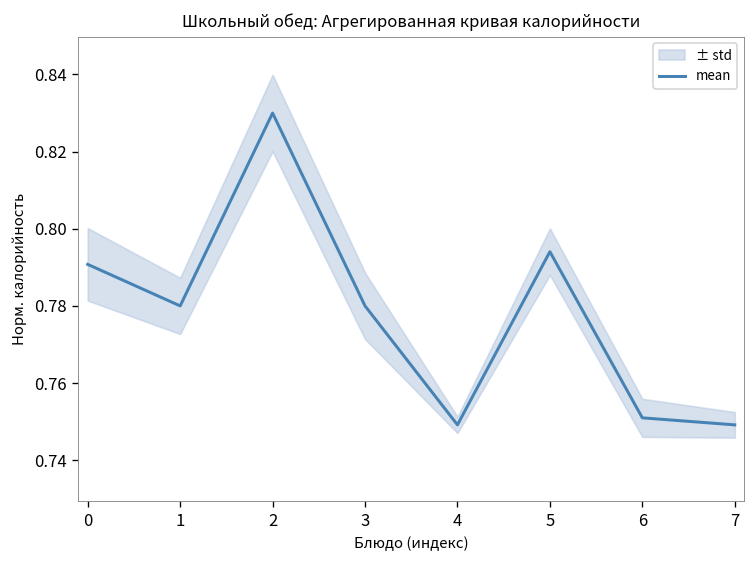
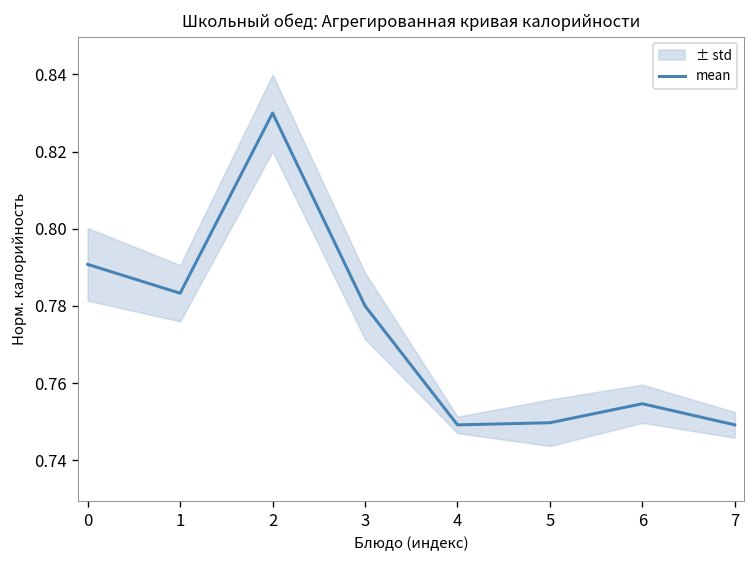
  {
    "mean": {
      "0": 0.791,
-     "1": 0.780,
+     "1": 0.783,
      "2": 0.830,
      "3": 0.780,
      "4": 0.749,
-     "5": 0.794,
-     "6": 0.751,
+     "5": 0.750,
+     "6": 0.755,
      "7": 0.749
    }
  }
